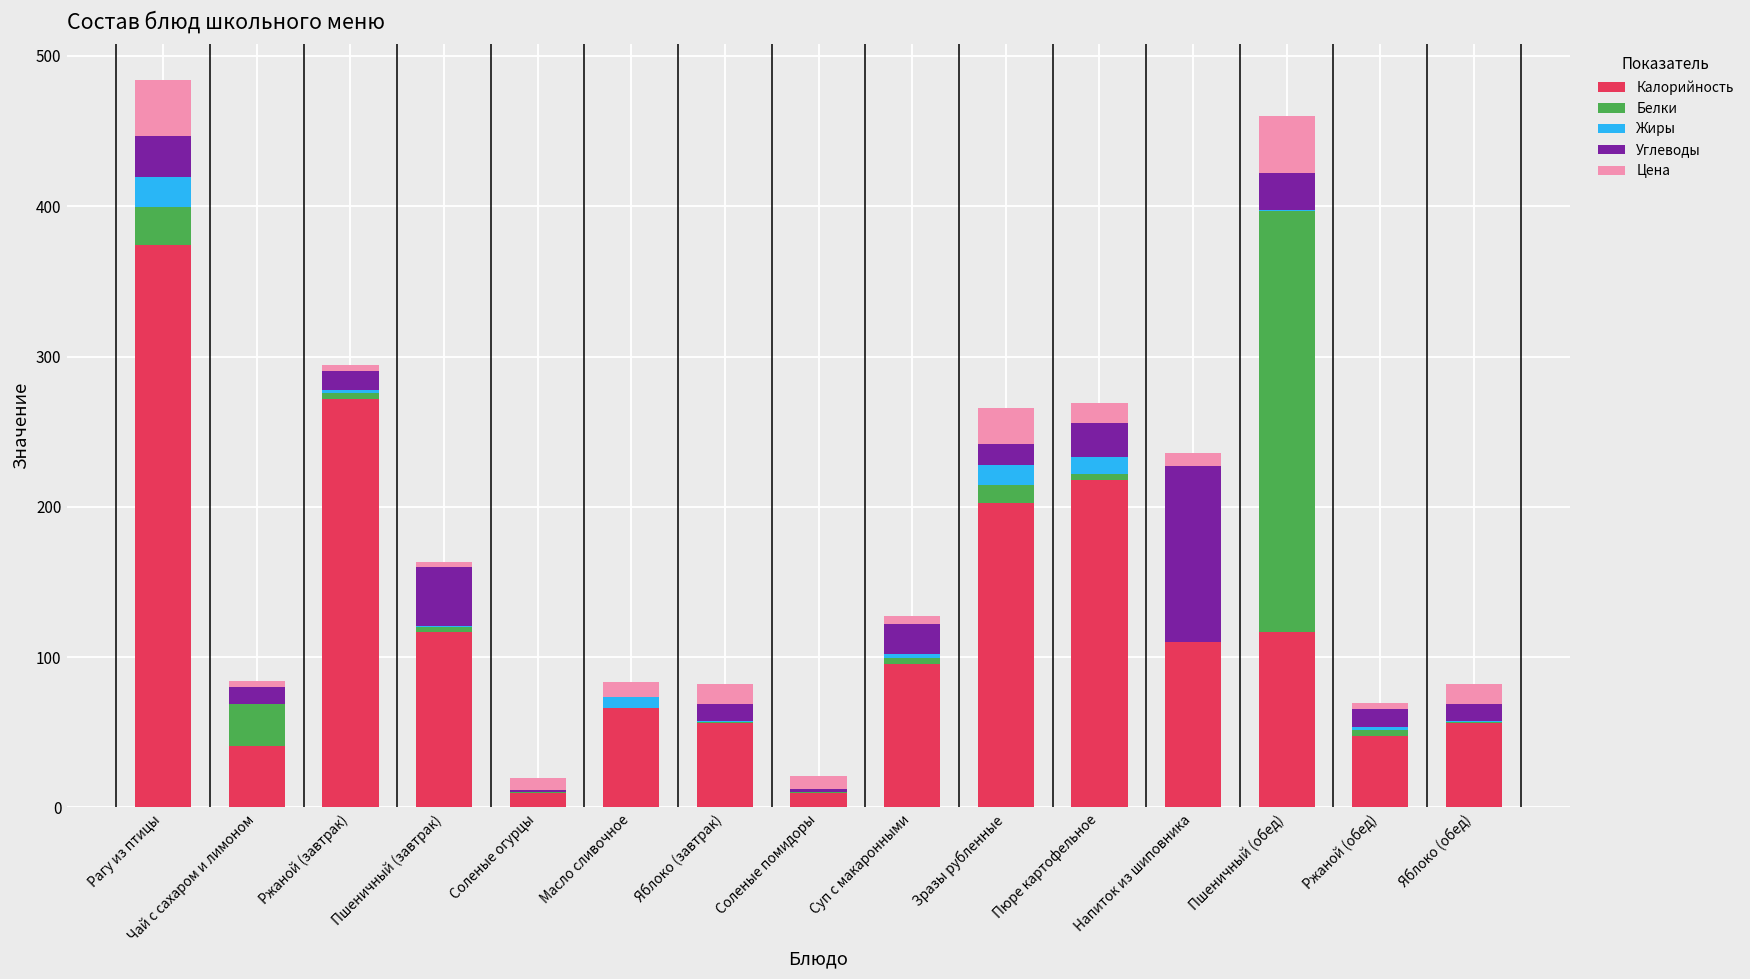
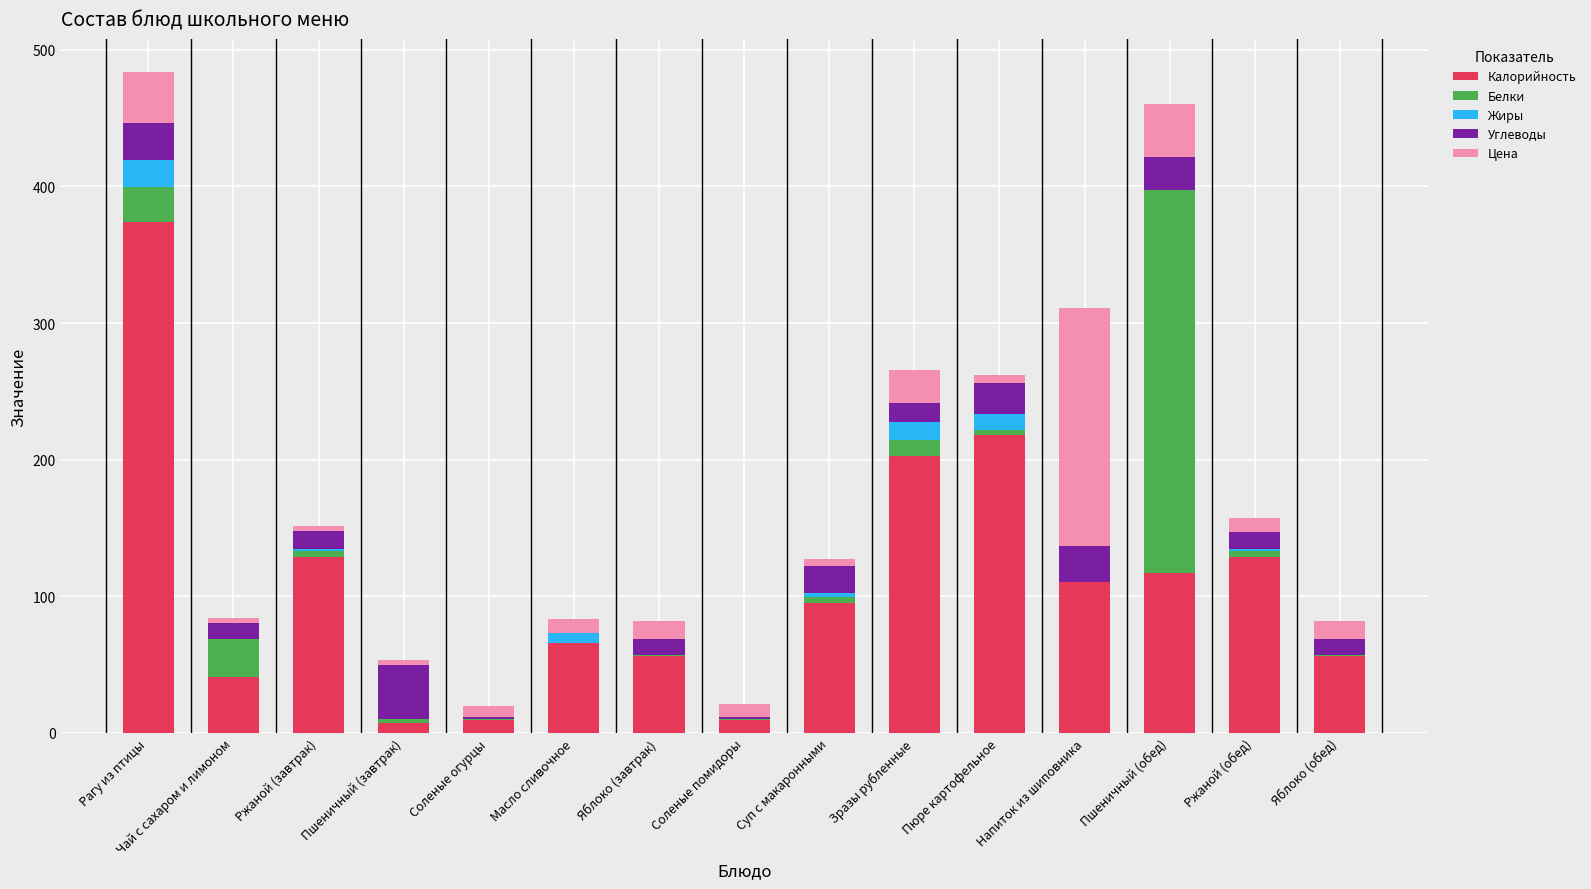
  {
    "Калорийность": {
      "Рагу из птицы": 374,
      "Чай с сахаром и лимоном": 41,
-     "Ржаной (завтрак)": 272,
-     "Пшеничный (завтрак)": 117,
+     "Ржаной (завтрак)": 129,
+     "Пшеничный (завтрак)": 7,
      "Соленые огурцы": 10,
      "Масло сливочное": 66,
      "Яблоко (завтрак)": 56,
      "Соленые помидоры": 10,
      "Суп с макаронными": 95,
      "Зразы рубленные": 203,
      "Пюре картофельное": 218,
      "Напиток из шиповника": 110,
      "Пшеничный (обед)": 117,
-     "Ржаной (обед)": 47,
+     "Ржаной (обед)": 129,
      "Яблоко (обед)": 56
    },
    "Белки": {
      "Рагу из птицы": 25,
      "Чай с сахаром и лимоном": 28,
      "Ржаной (завтрак)": 4,
      "Пшеничный (завтрак)": 3,
      "Суп с макаронными": 4,
      "Зразы рубленные": 12,
      "Пюре картофельное": 4,
      "Пшеничный (обед)": 280,
      "Ржаной (обед)": 4
    },
    "Жиры": {
      "Рагу из птицы": 20,
      "Чай с сахаром и лимоном": 0,
      "Масло сливочное": 7,
      "Суп с макаронными": 3,
      "Зразы рубленные": 14,
      "Пюре картофельное": 12,
      "Напиток из шиповника": 0
    },
    "Углеводы": {
      "Рагу из птицы": 27,
      "Чай с сахаром и лимоном": 12,
      "Ржаной (завтрак)": 13,
      "Пшеничный (завтрак)": 39,
      "Яблоко (завтрак)": 12,
      "Суп с макаронными": 20,
      "Зразы рубленные": 14,
      "Пюре картофельное": 23,
-     "Напиток из шиповника": 117,
+     "Напиток из шиповника": 27,
      "Пшеничный (обед)": 24,
      "Ржаной (обед)": 12,
      "Яблоко (обед)": 12
    },
    "Цена": {
      "Рагу из птицы": 37,
      "Чай с сахаром и лимоном": 4,
      "Ржаной (завтрак)": 4,
      "Пшеничный (завтрак)": 3,
      "Соленые огурцы": 8,
      "Масло сливочное": 10,
      "Яблоко (завтрак)": 13,
      "Соленые помидоры": 9,
      "Суп с макаронными": 5,
      "Зразы рубленные": 24,
-     "Пюре картофельное": 13,
-     "Напиток из шиповника": 9,
+     "Пюре картофельное": 6,
+     "Напиток из шиповника": 174,
      "Пшеничный (обед)": 38,
-     "Ржаной (обед)": 4,
+     "Ржаной (обед)": 10,
      "Яблоко (обед)": 13
    }
  }
